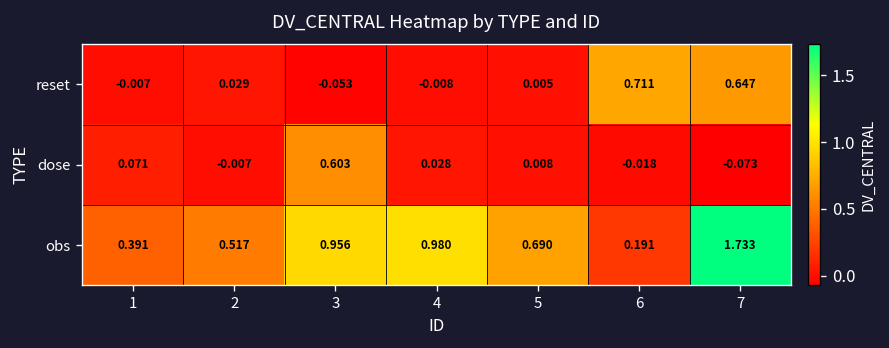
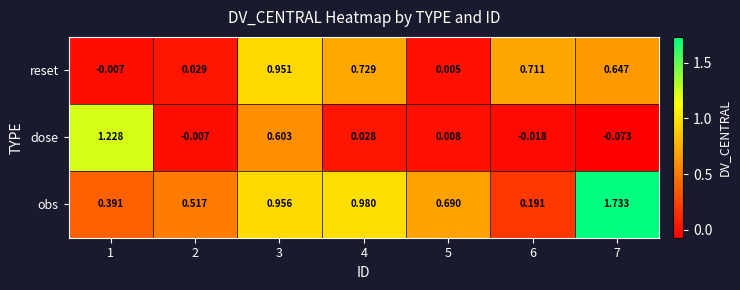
  {
    "reset": {
      "1": -0.007,
      "2": 0.029,
-     "3": -0.053,
-     "4": -0.008,
+     "3": 0.951,
+     "4": 0.729,
      "5": 0.005,
      "6": 0.711,
      "7": 0.647
    },
    "dose": {
-     "1": 0.071,
+     "1": 1.228,
      "2": -0.007,
      "3": 0.603,
      "4": 0.028,
      "5": 0.008,
      "6": -0.018,
      "7": -0.073
    },
    "obs": {
      "1": 0.391,
      "2": 0.517,
      "3": 0.956,
      "4": 0.980,
      "5": 0.690,
      "6": 0.191,
      "7": 1.733
    }
  }
